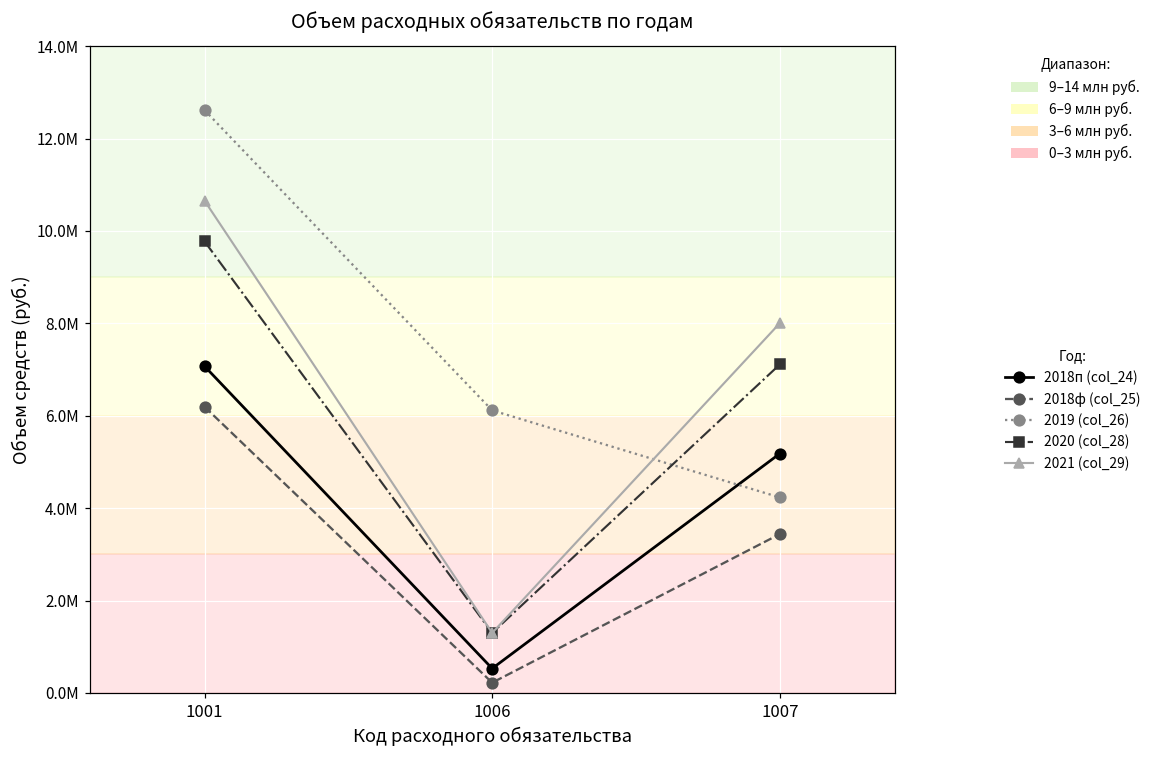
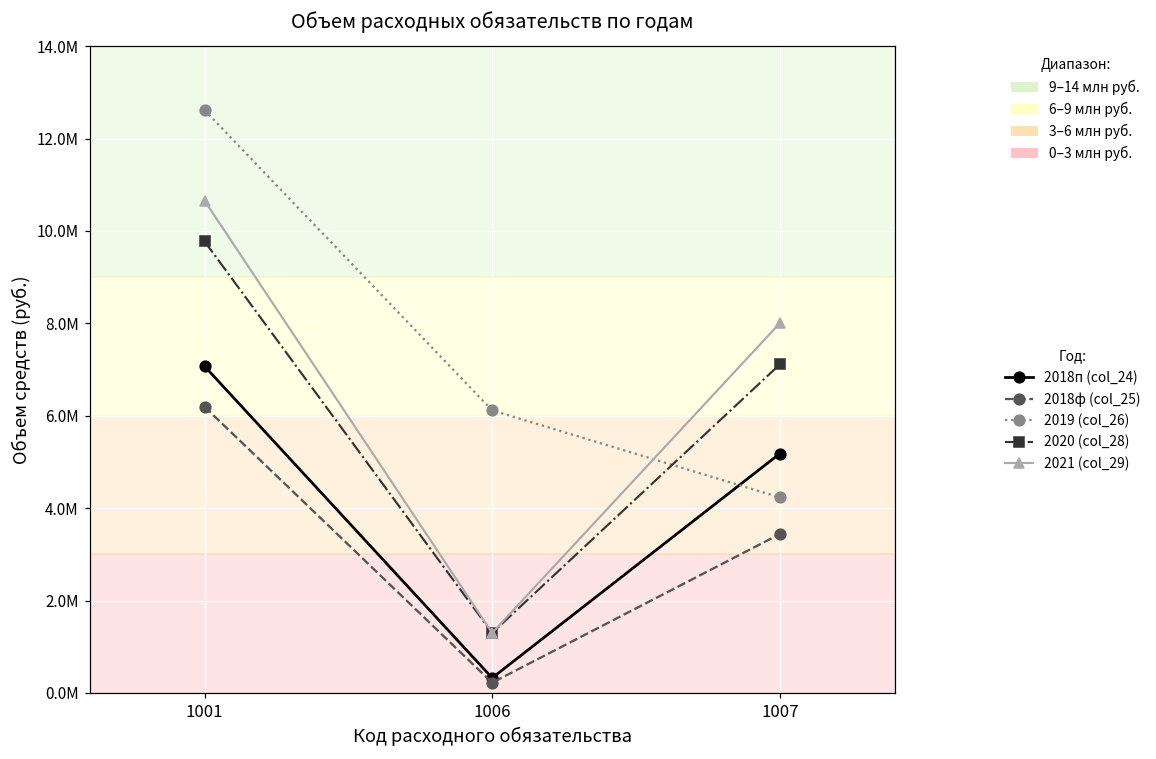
  {
    "2018п (col_24)": {
      "1001": 7100000,
-     "1006": 500000,
+     "1006": 300000,
      "1007": 5200000
    }
  }
